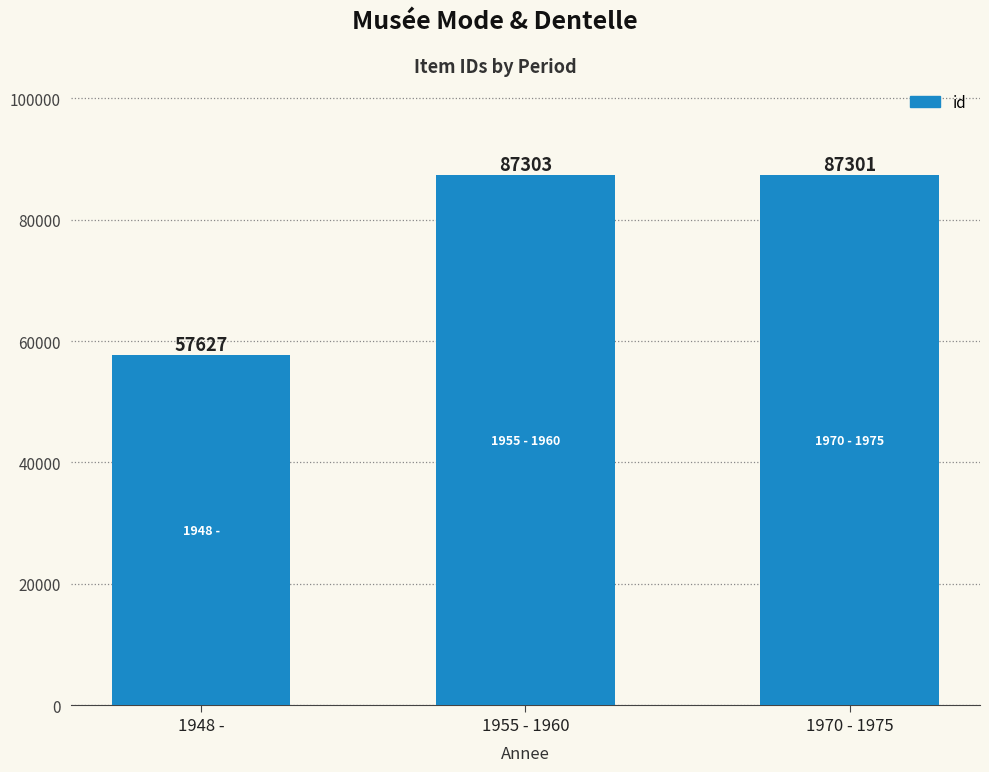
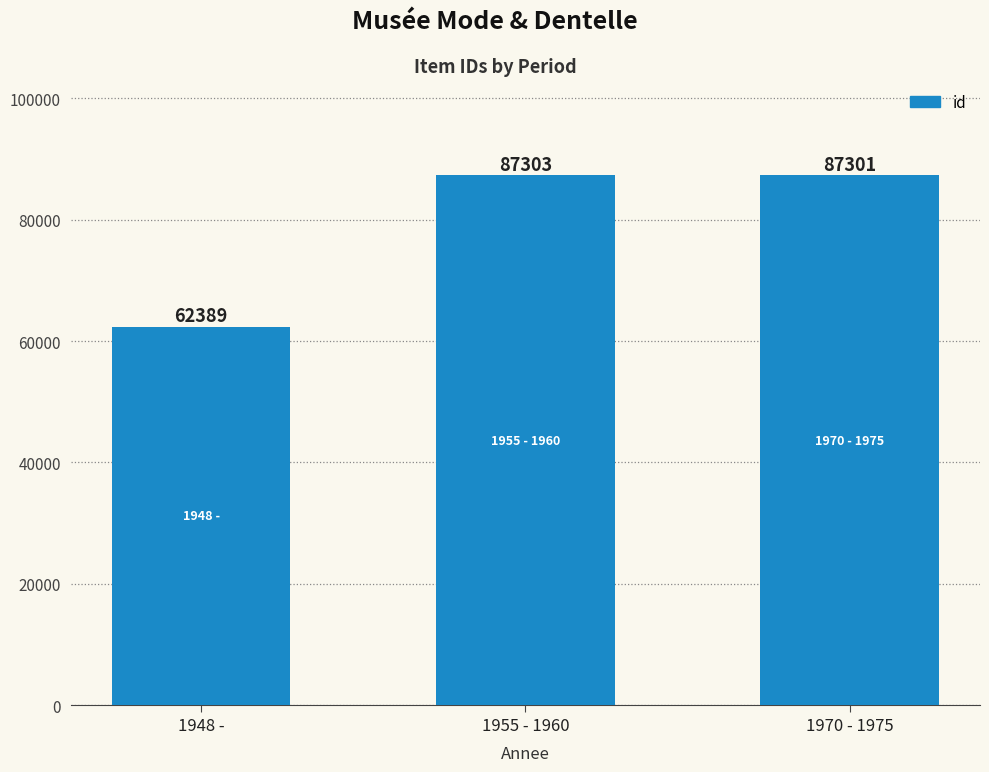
  {
-   "1948 -": 57627,
+   "1948 -": 62389,
    "1955 - 1960": 87303,
    "1970 - 1975": 87301
  }
